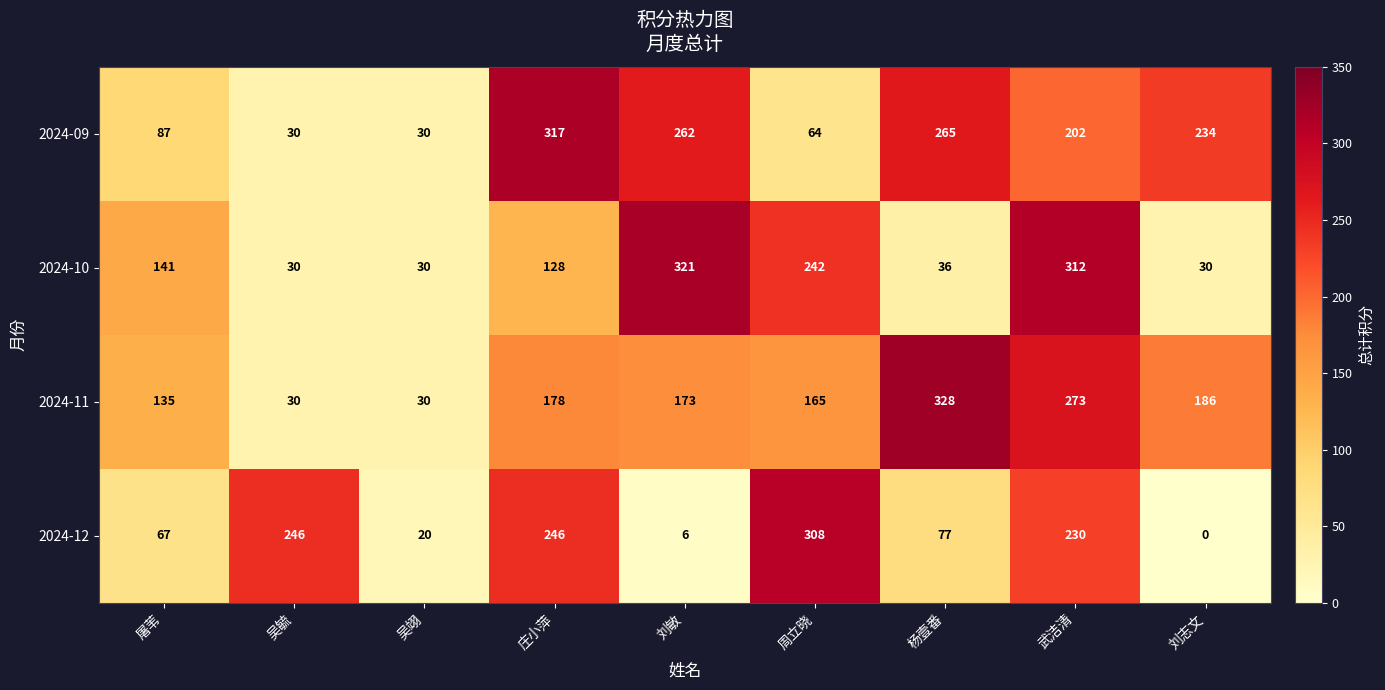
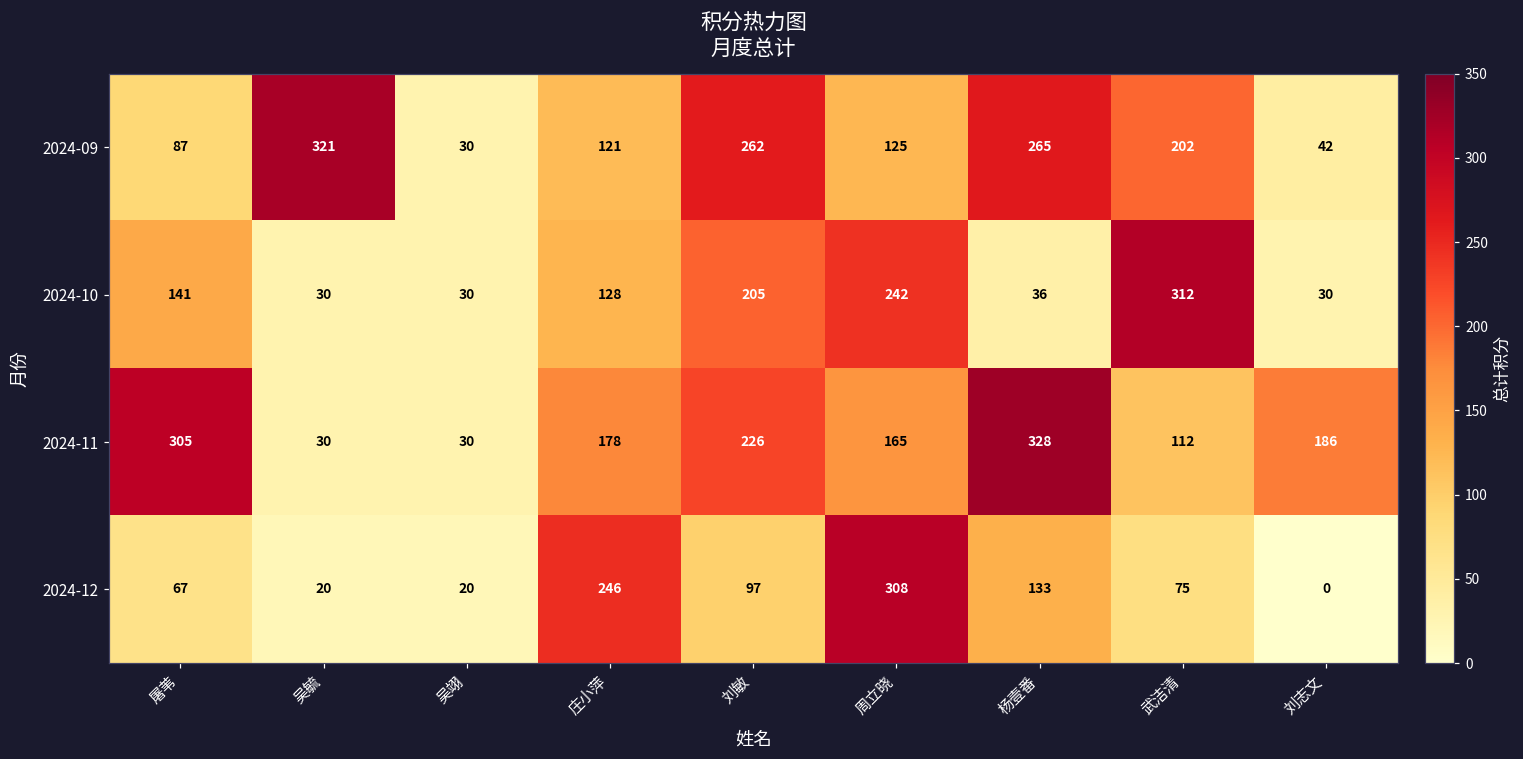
  {
    "2024-09": {
      "屠苇": 87,
-     "吴毓": 30,
+     "吴毓": 321,
      "吴翊": 30,
-     "庄小萍": 317,
+     "庄小萍": 121,
      "刘敏": 262,
-     "周立晓": 64,
+     "周立晓": 125,
      "杨壹番": 265,
      "武洁清": 202,
-     "刘志文": 234
+     "刘志文": 42
    },
    "2024-10": {
      "屠苇": 141,
      "吴毓": 30,
      "吴翊": 30,
      "庄小萍": 128,
-     "刘敏": 321,
+     "刘敏": 205,
      "周立晓": 242,
      "杨壹番": 36,
      "武洁清": 312,
      "刘志文": 30
    },
    "2024-11": {
-     "屠苇": 135,
+     "屠苇": 305,
      "吴毓": 30,
      "吴翊": 30,
      "庄小萍": 178,
-     "刘敏": 173,
+     "刘敏": 226,
      "周立晓": 165,
      "杨壹番": 328,
-     "武洁清": 273,
+     "武洁清": 112,
      "刘志文": 186
    },
    "2024-12": {
      "屠苇": 67,
-     "吴毓": 246,
+     "吴毓": 20,
      "吴翊": 20,
      "庄小萍": 246,
-     "刘敏": 6,
+     "刘敏": 97,
      "周立晓": 308,
-     "杨壹番": 77,
-     "武洁清": 230,
+     "杨壹番": 133,
+     "武洁清": 75,
      "刘志文": 0
    }
  }
